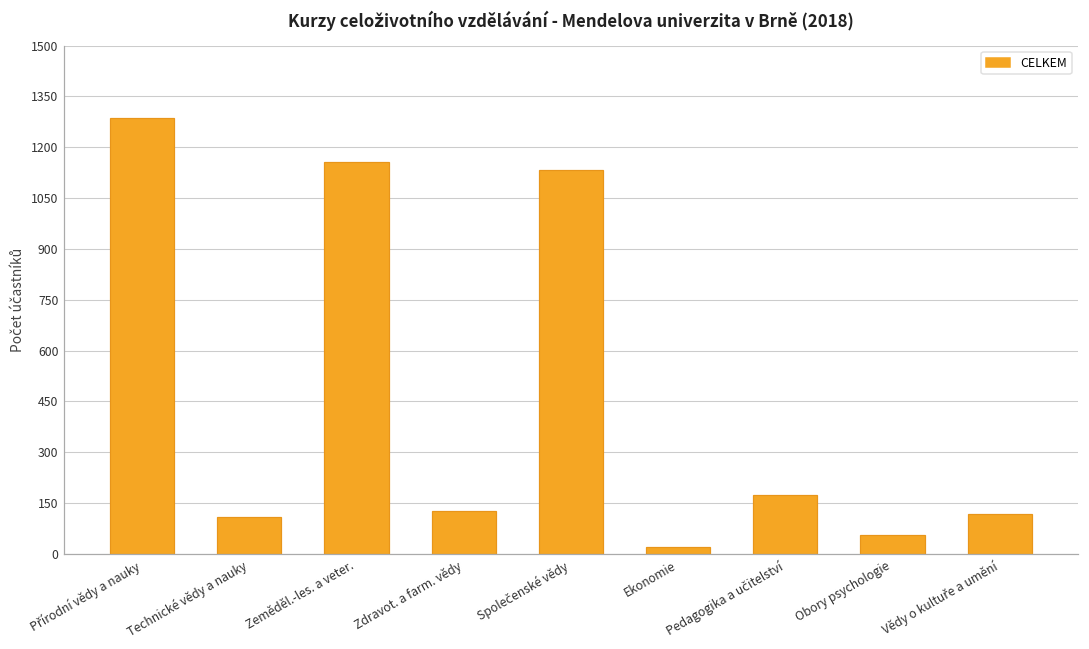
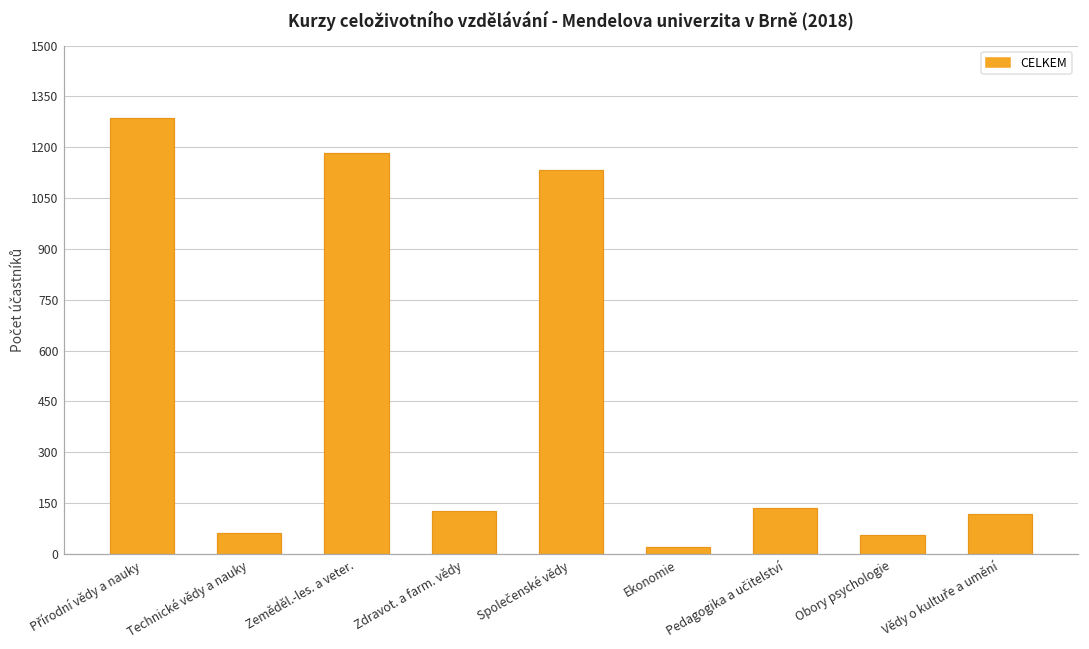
  {
    "Přírodní vědy a nauky": 1290,
-   "Technické vědy a nauky": 110,
-   "Zeměděl.-les. a veter.": 1160,
+   "Technické vědy a nauky": 60,
+   "Zeměděl.-les. a veter.": 1180,
    "Zdravot. a farm. vědy": 130,
    "Společenské vědy": 1130,
    "Ekonomie": 20,
-   "Pedagogika a učitelství": 170,
+   "Pedagogika a učitelství": 140,
    "Obory psychologie": 60,
    "Vědy o kultuře a umění": 120
  }
